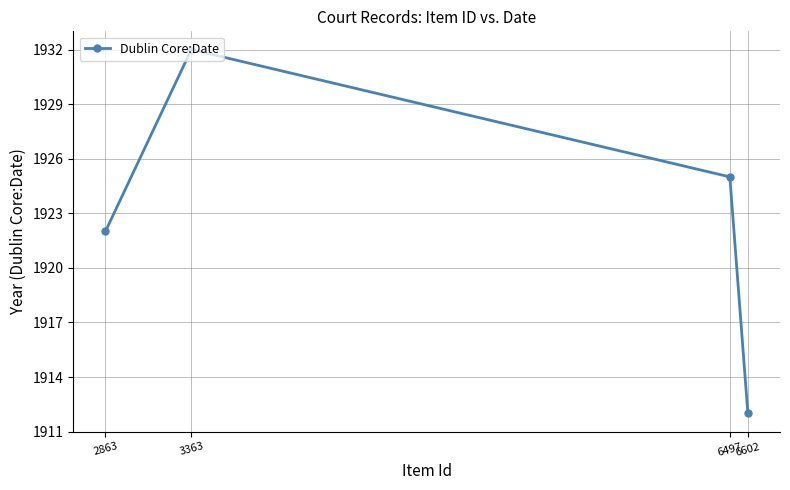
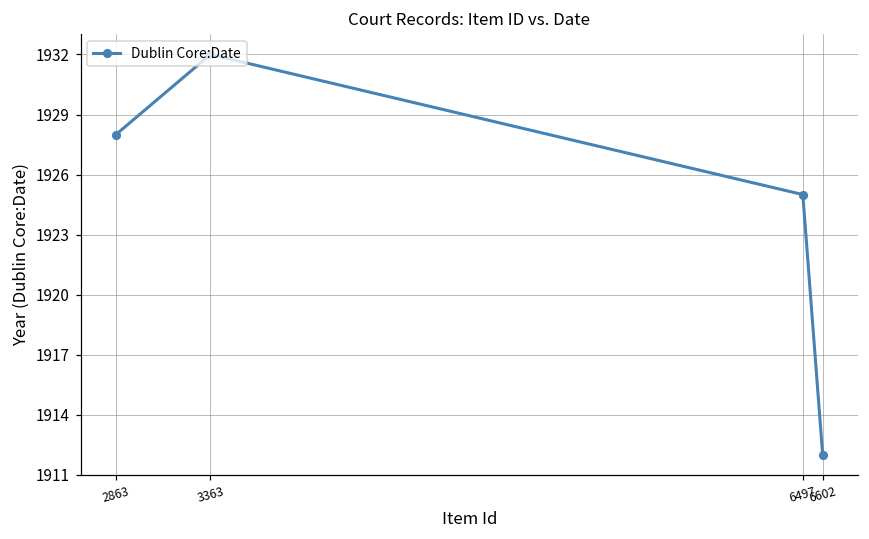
  {
-   "2863": 1922,
+   "2863": 1928,
    "6497": 1925,
    "6602": 1912
  }
